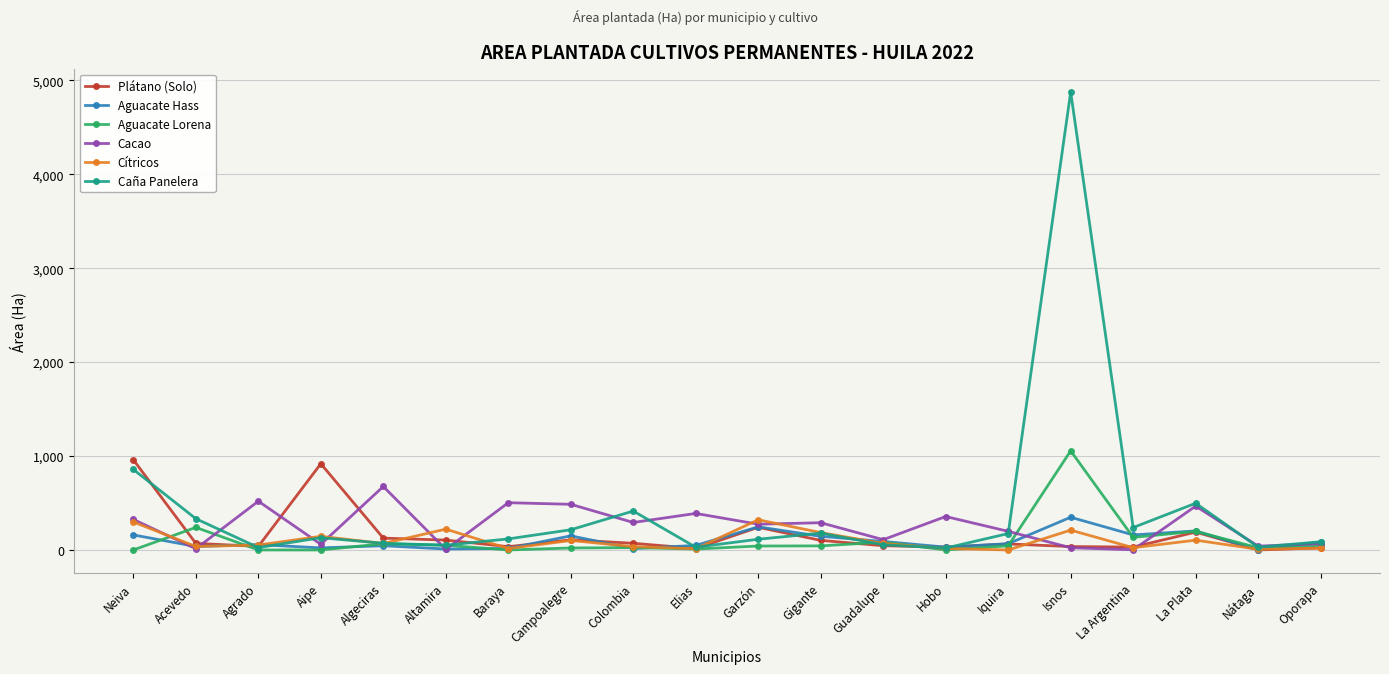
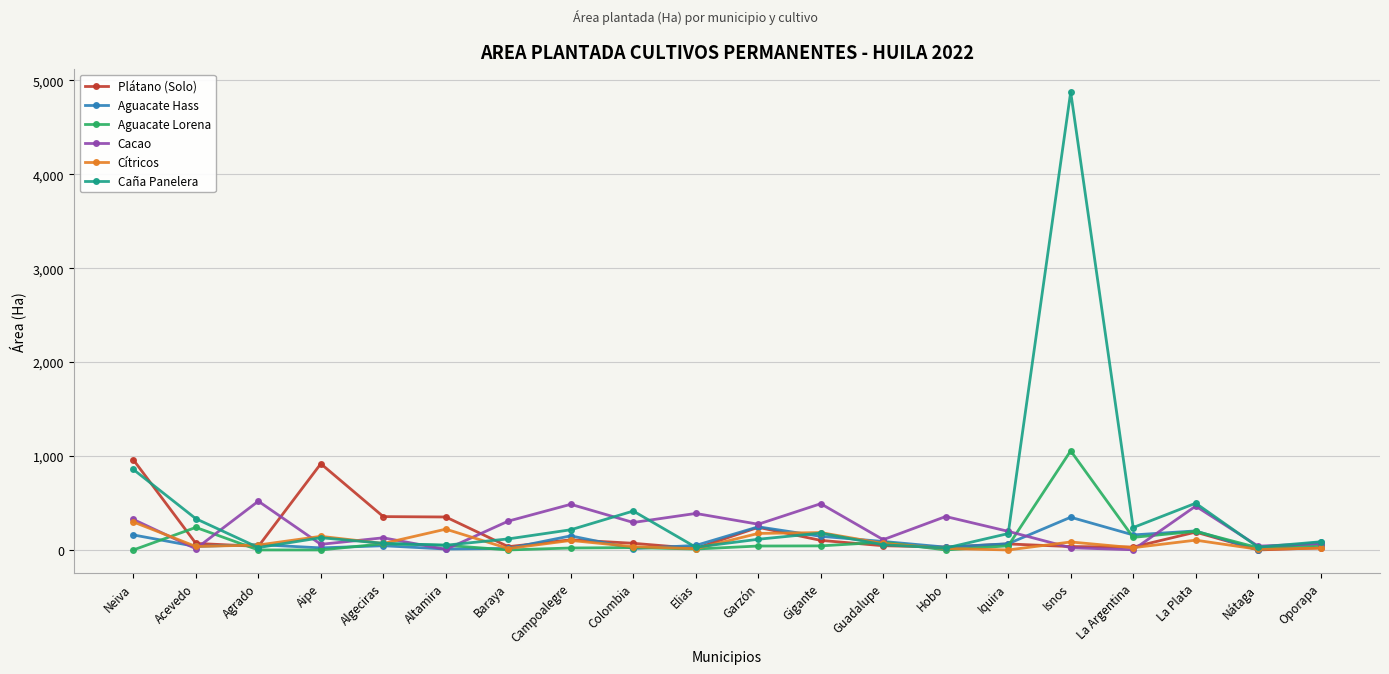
  {
    "Plátano (Solo)": {
      "Neiva": "1,000",
      "Acevedo": "100",
      "Aipe": "900",
-     "Algeciras": "100",
-     "Altamira": "100",
+     "Algeciras": "400",
+     "Altamira": "400",
      "Colombia": "100",
      "Gigante": "100"
    },
    "Aguacate Hass": {
      "Neiva": "200",
      "Campoalegre": "200",
      "Gigante": "100",
      "Isnos": "300"
    },
    "Cacao": {
      "Agrado": "500",
      "Aipe": "100",
-     "Algeciras": "700",
-     "Baraya": "500",
+     "Algeciras": "100",
+     "Baraya": "300",
      "Campoalegre": "500",
      "Colombia": "300",
      "Elias": "400",
      "Garzón": "300",
-     "Gigante": "300",
+     "Gigante": "500",
      "Hobo": "400",
      "La Plata": "500"
    },
    "Cítricos": {
      "Altamira": "200",
-     "Garzón": "300",
+     "Garzón": "200",
      "Iquira": "0",
-     "Isnos": "200",
+     "Isnos": "100",
      "La Plata": "100"
    }
  }
